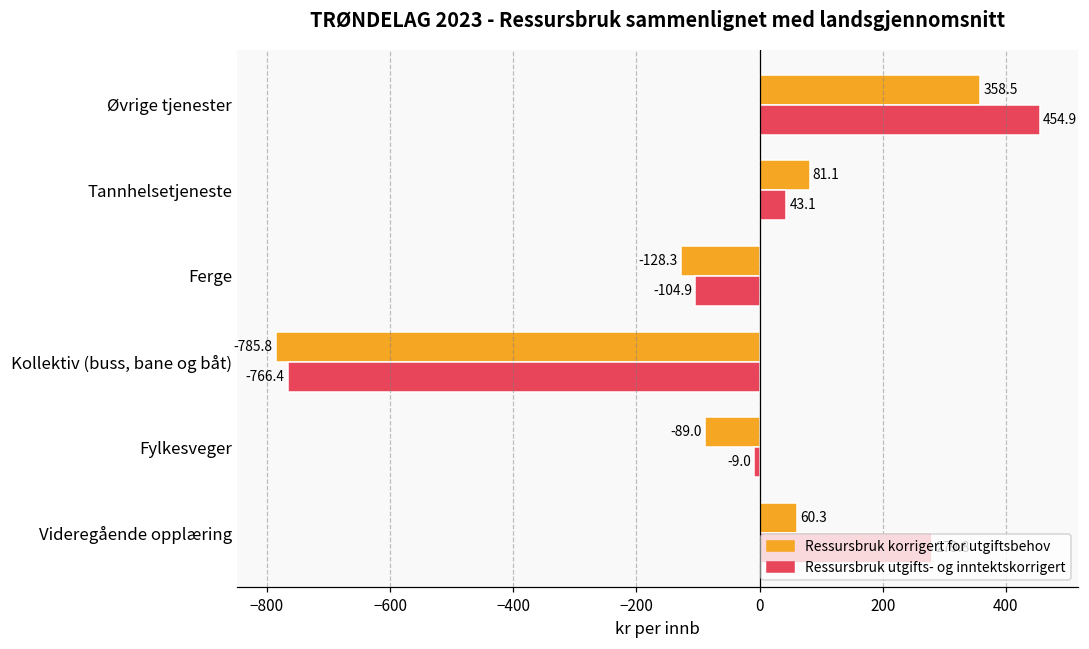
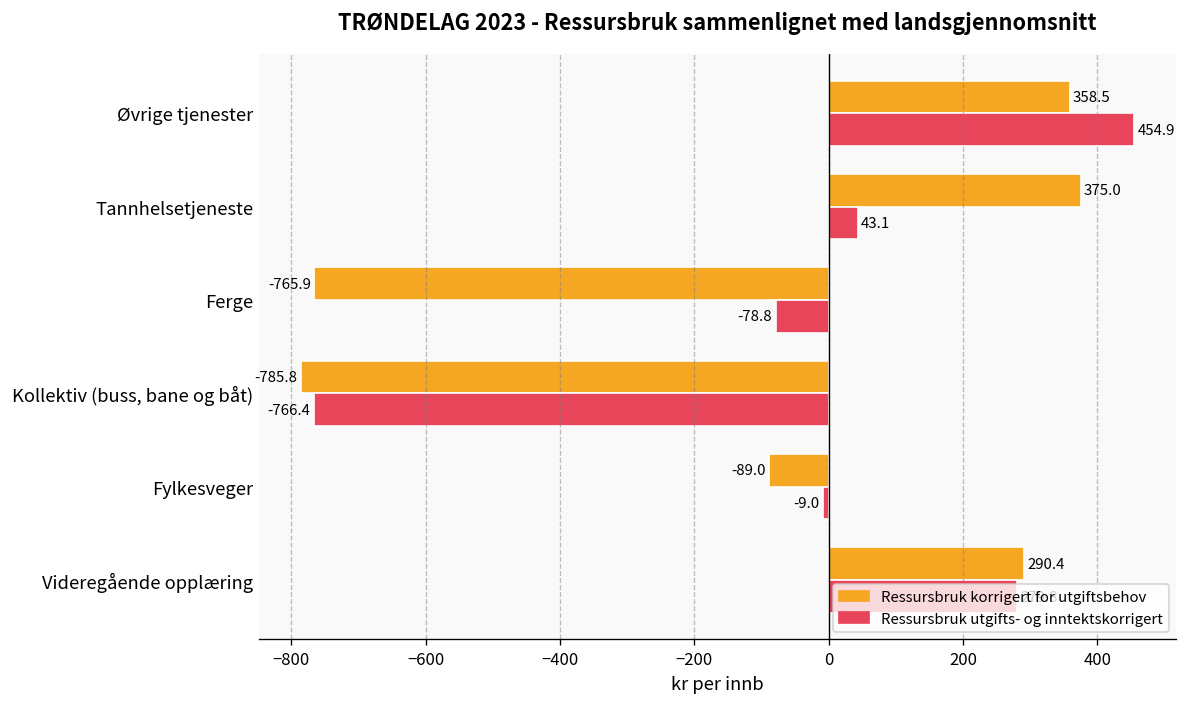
  {
    "Ressursbruk korrigert for utgiftsbehov": {
      "Øvrige tjenester": 358.5,
-     "Tannhelsetjeneste": 81.1,
-     "Ferge": -128.3,
+     "Tannhelsetjeneste": 375.0,
+     "Ferge": -765.9,
      "Kollektiv (buss, bane og båt)": -785.8,
      "Fylkesveger": -89.0,
-     "Videregående opplæring": 60.3
+     "Videregående opplæring": 290.4
    },
    "Ressursbruk utgifts- og inntektskorrigert": {
      "Øvrige tjenester": 454.9,
      "Tannhelsetjeneste": 43.1,
-     "Ferge": -104.9,
+     "Ferge": -78.8,
      "Kollektiv (buss, bane og båt)": -766.4,
      "Fylkesveger": -9.0
    }
  }
